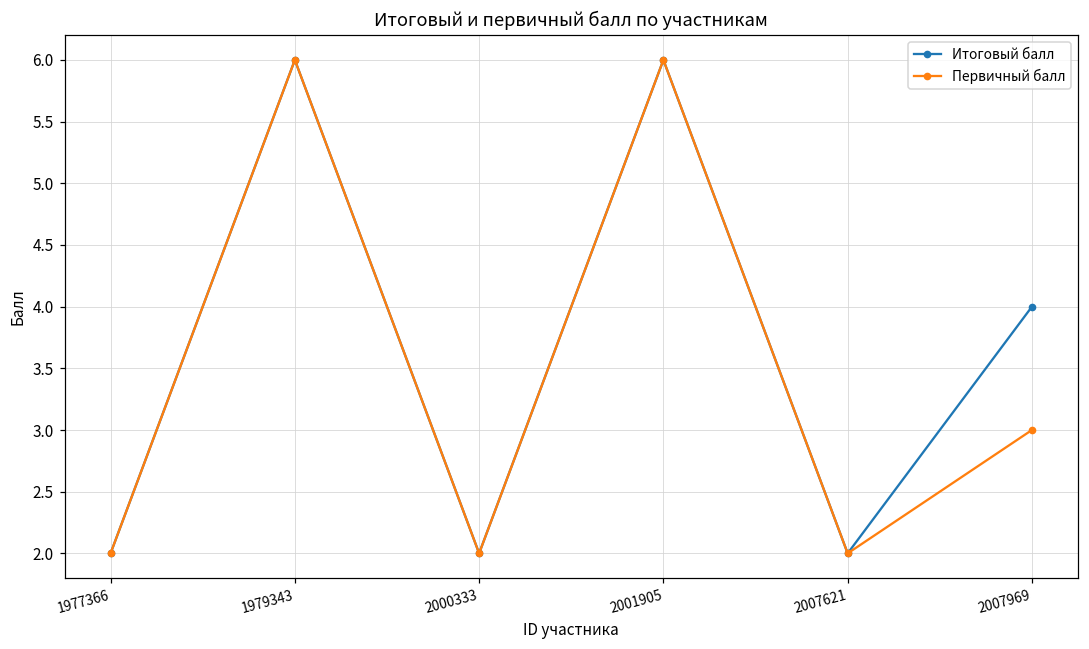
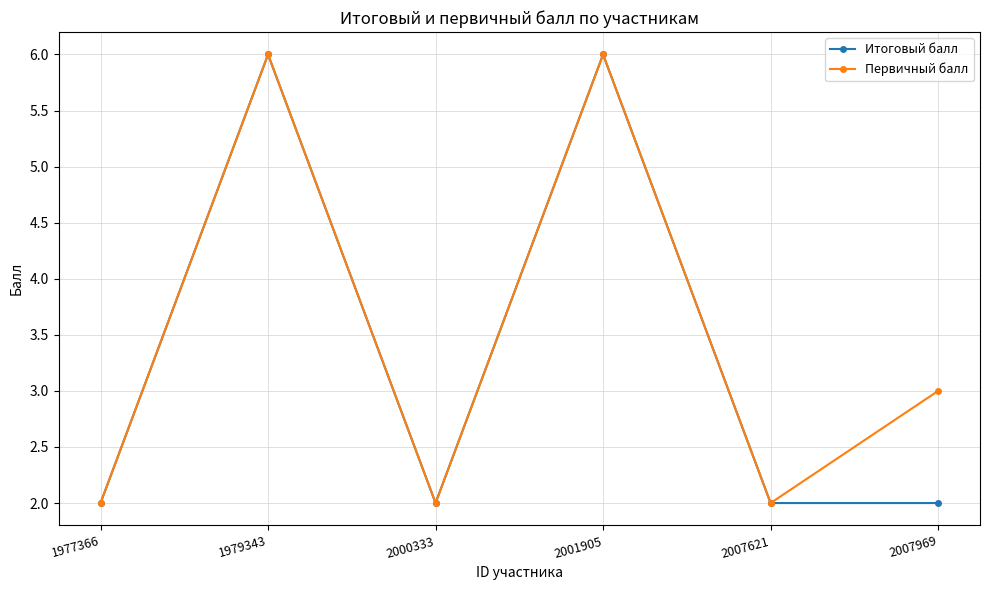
  {
    "Итоговый балл": {
-     "2007969": 4
+     "2007969": 2
    },
    "Первичный балл": {
      "2007969": 3
    }
  }
